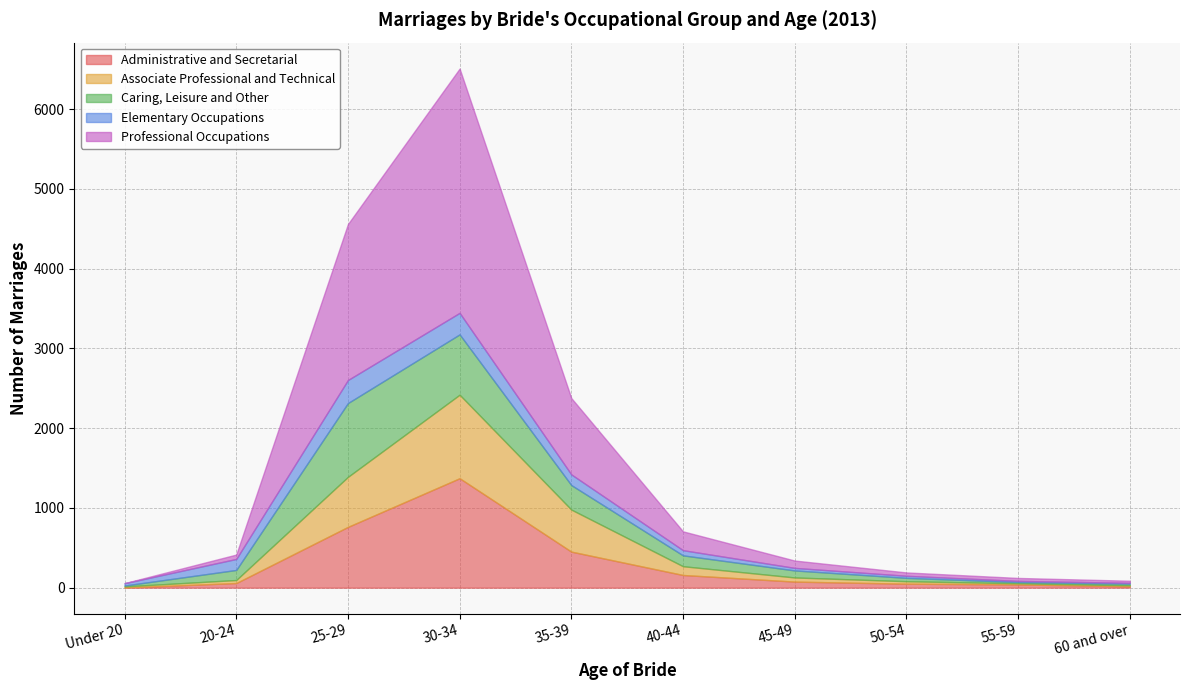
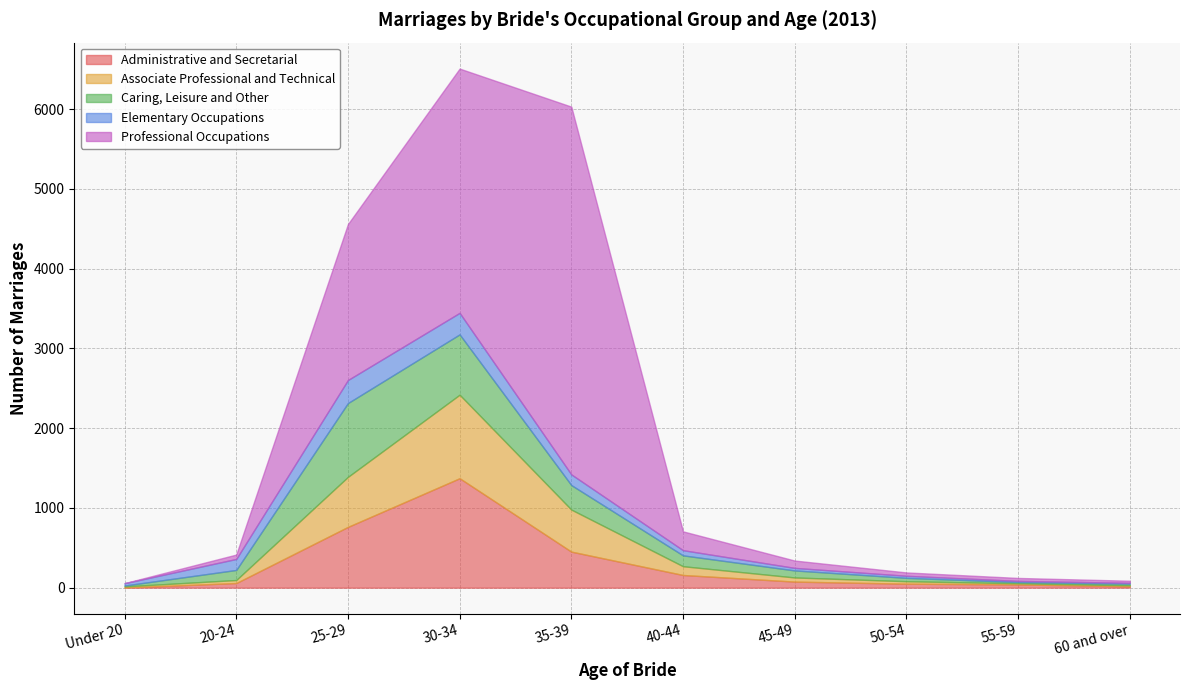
  {
    "Administrative and Secretarial": {
      "20-24": 100,
      "25-29": 800,
      "30-34": 1400,
      "35-39": 500,
      "40-44": 200,
      "45-49": 100
    },
    "Associate Professional and Technical": {
      "20-24": 0,
      "25-29": 600,
      "30-34": 1000,
      "35-39": 500,
      "40-44": 100,
      "45-49": 100
    },
    "Caring, Leisure and Other": {
      "20-24": 100,
      "25-29": 900,
      "30-34": 800,
      "35-39": 300,
      "40-44": 100
    },
    "Elementary Occupations": {
      "20-24": 100,
      "25-29": 300,
      "30-34": 300,
      "35-39": 100,
      "40-44": 100
    },
    "Professional Occupations": {
      "20-24": 100,
      "25-29": 2000,
      "30-34": 3100,
-     "35-39": 1000,
+     "35-39": 4600,
      "40-44": 200,
      "45-49": 100,
      "50-54": 0,
      "55-59": 0
    }
  }
